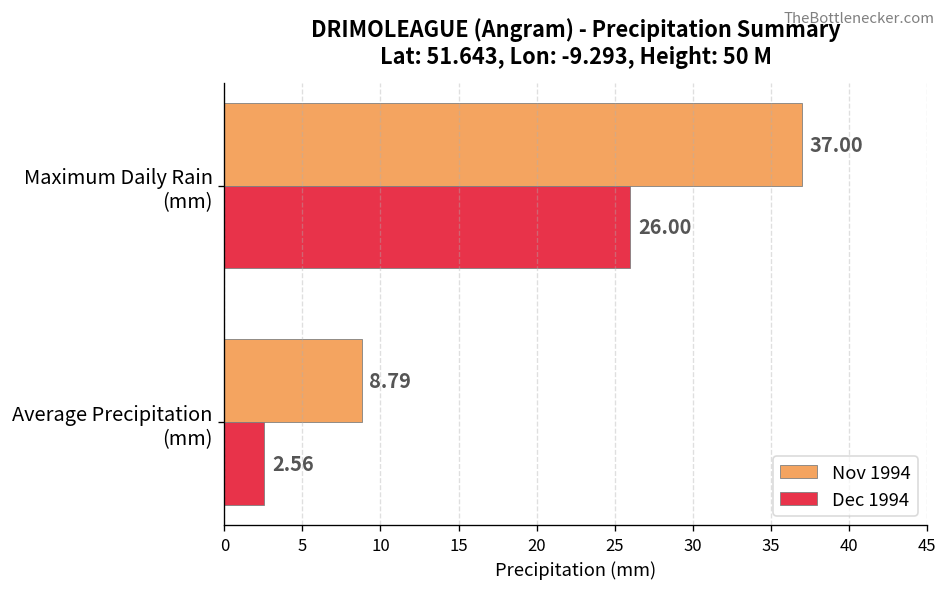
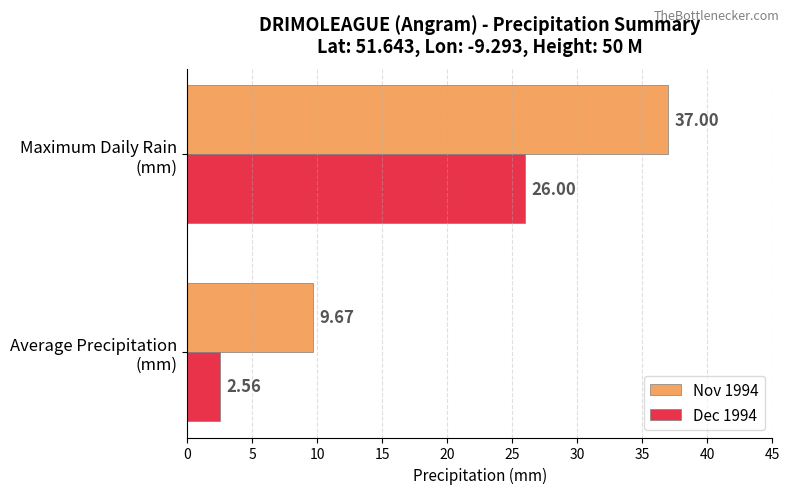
  {
    "Nov 1994": {
      "Maximum Daily Rain (mm)": 37.00,
-     "Average Precipitation (mm)": 8.79
+     "Average Precipitation (mm)": 9.67
    },
    "Dec 1994": {
      "Maximum Daily Rain (mm)": 26.00,
      "Average Precipitation (mm)": 2.56
    }
  }
